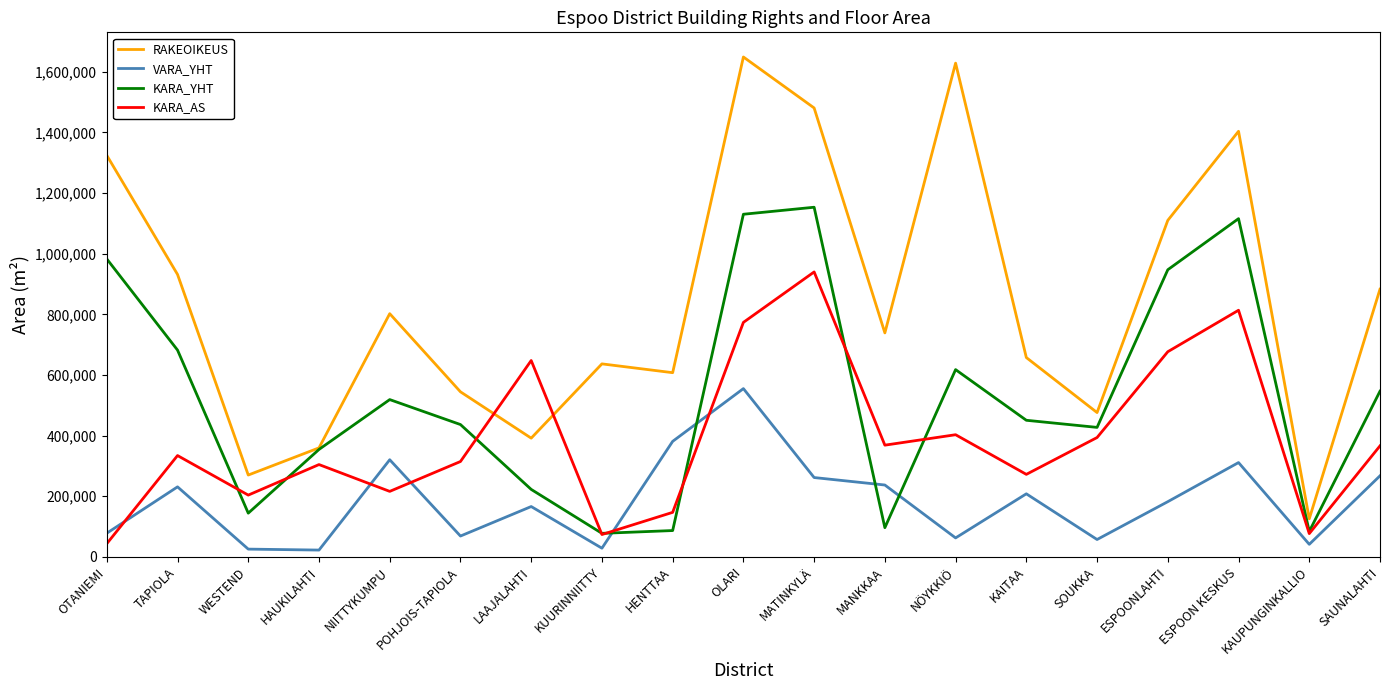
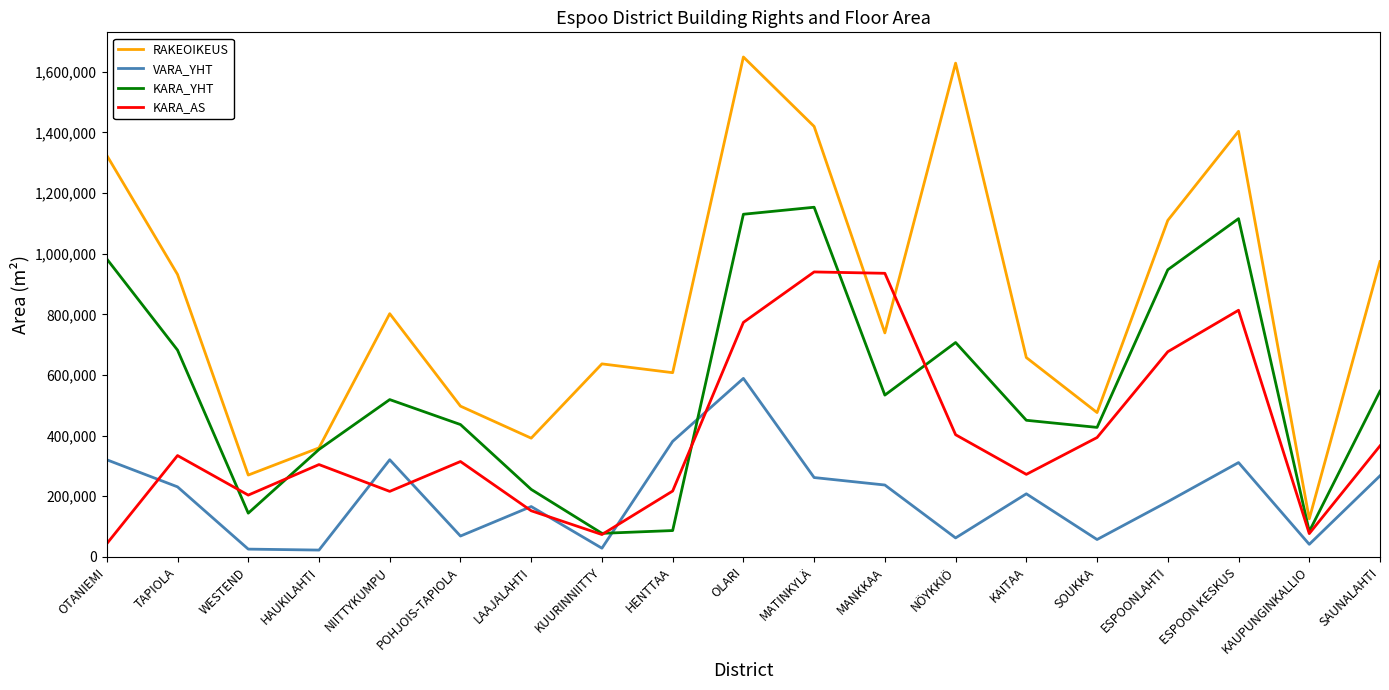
  {
    "RAKEOIKEUS": {
      "OTANIEMI": "1,320,000",
      "TAPIOLA": "930,000",
      "WESTEND": "270,000",
      "NIITTYKUMPU": "800,000",
-     "POHJOIS-TAPIOLA": "540,000",
+     "POHJOIS-TAPIOLA": "500,000",
      "LAAJALAHTI": "390,000",
      "KUURINNIITTY": "640,000",
      "HENTTAA": "610,000",
      "OLARI": "1,650,000",
-     "MATINKYLÄ": "1,480,000",
+     "MATINKYLÄ": "1,420,000",
      "MANKKAA": "740,000",
      "NÖYKKIÖ": "1,630,000",
      "KAITAA": "660,000",
      "SOUKKA": "480,000",
      "ESPOONLAHTI": "1,110,000",
      "ESPOON KESKUS": "1,400,000",
      "KAUPUNGINKALLIO": "130,000",
-     "SAUNALAHTI": "880,000"
+     "SAUNALAHTI": "970,000"
    },
    "VARA_YHT": {
-     "OTANIEMI": "80,000",
+     "OTANIEMI": "320,000",
      "TAPIOLA": "230,000",
      "WESTEND": "30,000",
      "HAUKILAHTI": "20,000",
      "NIITTYKUMPU": "320,000",
      "POHJOIS-TAPIOLA": "70,000",
      "LAAJALAHTI": "170,000",
      "KUURINNIITTY": "30,000",
      "HENTTAA": "380,000",
-     "OLARI": "550,000",
+     "OLARI": "590,000",
      "MATINKYLÄ": "260,000",
      "MANKKAA": "240,000",
      "NÖYKKIÖ": "60,000",
      "KAITAA": "210,000",
      "SOUKKA": "60,000",
      "ESPOONLAHTI": "180,000",
      "ESPOON KESKUS": "310,000",
      "KAUPUNGINKALLIO": "40,000",
      "SAUNALAHTI": "270,000"
    },
    "KARA_YHT": {
      "OTANIEMI": "980,000",
      "TAPIOLA": "680,000",
      "WESTEND": "140,000",
      "NIITTYKUMPU": "520,000",
      "POHJOIS-TAPIOLA": "440,000",
      "LAAJALAHTI": "220,000",
      "HENTTAA": "90,000",
      "OLARI": "1,130,000",
      "MATINKYLÄ": "1,150,000",
-     "MANKKAA": "100,000",
-     "NÖYKKIÖ": "620,000",
+     "MANKKAA": "530,000",
+     "NÖYKKIÖ": "710,000",
      "KAITAA": "450,000",
      "SOUKKA": "430,000",
      "ESPOONLAHTI": "950,000",
      "ESPOON KESKUS": "1,120,000",
      "SAUNALAHTI": "550,000"
    },
    "KARA_AS": {
      "OTANIEMI": "40,000",
      "TAPIOLA": "330,000",
      "WESTEND": "200,000",
      "HAUKILAHTI": "300,000",
      "NIITTYKUMPU": "220,000",
      "POHJOIS-TAPIOLA": "310,000",
-     "LAAJALAHTI": "650,000",
-     "HENTTAA": "150,000",
+     "LAAJALAHTI": "150,000",
+     "HENTTAA": "220,000",
      "OLARI": "770,000",
      "MATINKYLÄ": "940,000",
-     "MANKKAA": "370,000",
+     "MANKKAA": "940,000",
      "NÖYKKIÖ": "400,000",
      "KAITAA": "270,000",
      "SOUKKA": "390,000",
      "ESPOONLAHTI": "680,000",
      "ESPOON KESKUS": "810,000",
      "SAUNALAHTI": "370,000"
    }
  }
